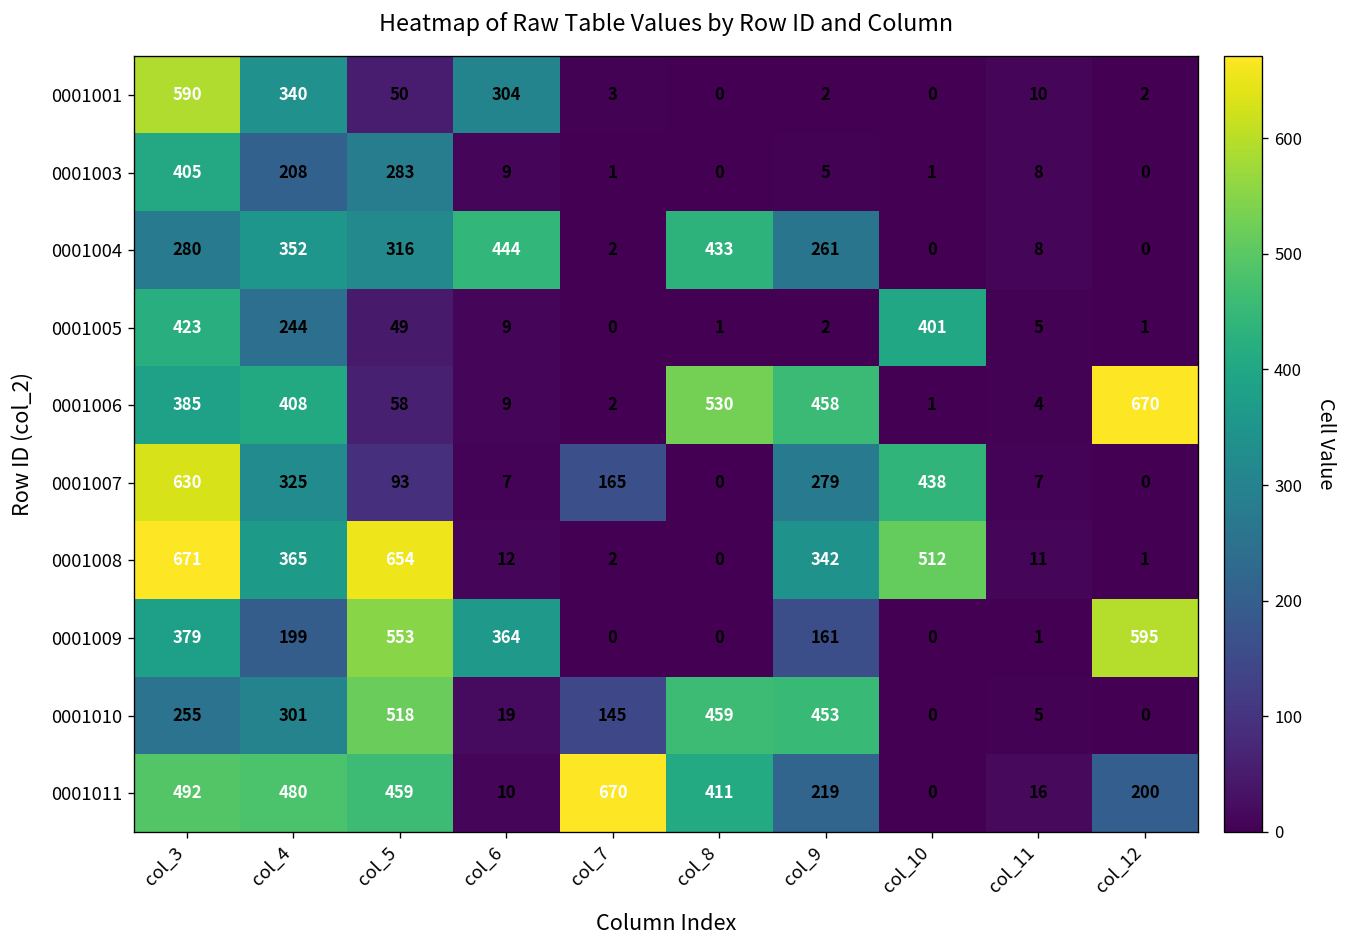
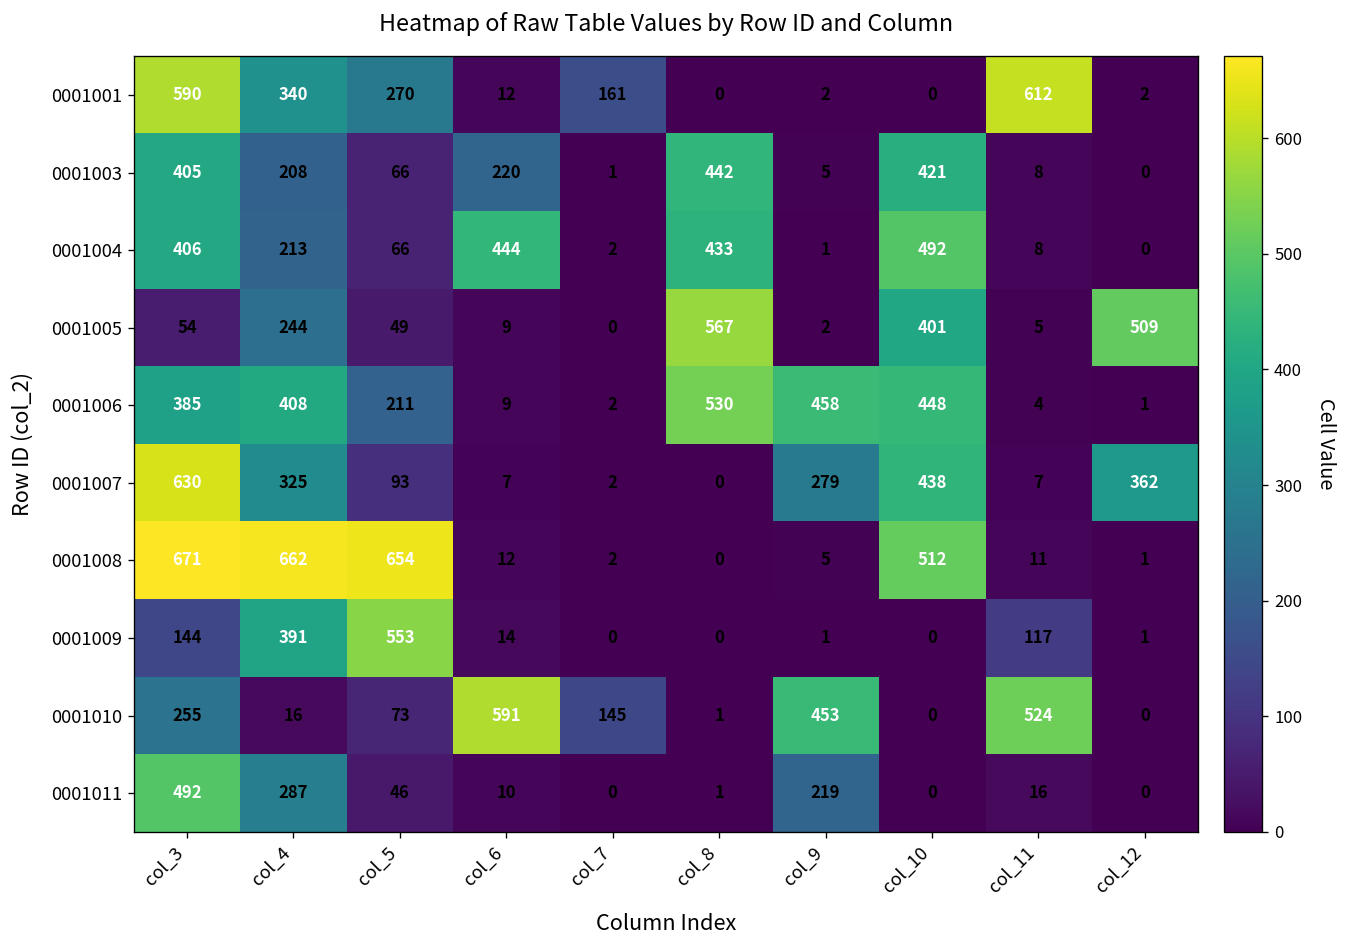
  {
    "0001001": {
      "col_3": 590,
      "col_4": 340,
-     "col_5": 50,
-     "col_6": 304,
-     "col_7": 3,
+     "col_5": 270,
+     "col_6": 12,
+     "col_7": 161,
      "col_8": 0,
      "col_9": 2,
      "col_10": 0,
-     "col_11": 10,
+     "col_11": 612,
      "col_12": 2
    },
    "0001003": {
      "col_3": 405,
      "col_4": 208,
-     "col_5": 283,
-     "col_6": 9,
+     "col_5": 66,
+     "col_6": 220,
      "col_7": 1,
-     "col_8": 0,
+     "col_8": 442,
      "col_9": 5,
-     "col_10": 1,
+     "col_10": 421,
      "col_11": 8,
      "col_12": 0
    },
    "0001004": {
-     "col_3": 280,
-     "col_4": 352,
-     "col_5": 316,
+     "col_3": 406,
+     "col_4": 213,
+     "col_5": 66,
      "col_6": 444,
      "col_7": 2,
      "col_8": 433,
-     "col_9": 261,
-     "col_10": 0,
+     "col_9": 1,
+     "col_10": 492,
      "col_11": 8,
      "col_12": 0
    },
    "0001005": {
-     "col_3": 423,
+     "col_3": 54,
      "col_4": 244,
      "col_5": 49,
      "col_6": 9,
      "col_7": 0,
-     "col_8": 1,
+     "col_8": 567,
      "col_9": 2,
      "col_10": 401,
      "col_11": 5,
-     "col_12": 1
+     "col_12": 509
    },
    "0001006": {
      "col_3": 385,
      "col_4": 408,
-     "col_5": 58,
+     "col_5": 211,
      "col_6": 9,
      "col_7": 2,
      "col_8": 530,
      "col_9": 458,
-     "col_10": 1,
+     "col_10": 448,
      "col_11": 4,
-     "col_12": 670
+     "col_12": 1
    },
    "0001007": {
      "col_3": 630,
      "col_4": 325,
      "col_5": 93,
      "col_6": 7,
-     "col_7": 165,
+     "col_7": 2,
      "col_8": 0,
      "col_9": 279,
      "col_10": 438,
      "col_11": 7,
-     "col_12": 0
+     "col_12": 362
    },
    "0001008": {
      "col_3": 671,
-     "col_4": 365,
+     "col_4": 662,
      "col_5": 654,
      "col_6": 12,
      "col_7": 2,
      "col_8": 0,
-     "col_9": 342,
+     "col_9": 5,
      "col_10": 512,
      "col_11": 11,
      "col_12": 1
    },
    "0001009": {
-     "col_3": 379,
-     "col_4": 199,
+     "col_3": 144,
+     "col_4": 391,
      "col_5": 553,
-     "col_6": 364,
+     "col_6": 14,
      "col_7": 0,
      "col_8": 0,
-     "col_9": 161,
+     "col_9": 1,
      "col_10": 0,
-     "col_11": 1,
-     "col_12": 595
+     "col_11": 117,
+     "col_12": 1
    },
    "0001010": {
      "col_3": 255,
-     "col_4": 301,
-     "col_5": 518,
-     "col_6": 19,
+     "col_4": 16,
+     "col_5": 73,
+     "col_6": 591,
      "col_7": 145,
-     "col_8": 459,
+     "col_8": 1,
      "col_9": 453,
      "col_10": 0,
-     "col_11": 5,
+     "col_11": 524,
      "col_12": 0
    },
    "0001011": {
      "col_3": 492,
-     "col_4": 480,
-     "col_5": 459,
+     "col_4": 287,
+     "col_5": 46,
      "col_6": 10,
-     "col_7": 670,
-     "col_8": 411,
+     "col_7": 0,
+     "col_8": 1,
      "col_9": 219,
      "col_10": 0,
      "col_11": 16,
-     "col_12": 200
+     "col_12": 0
    }
  }
